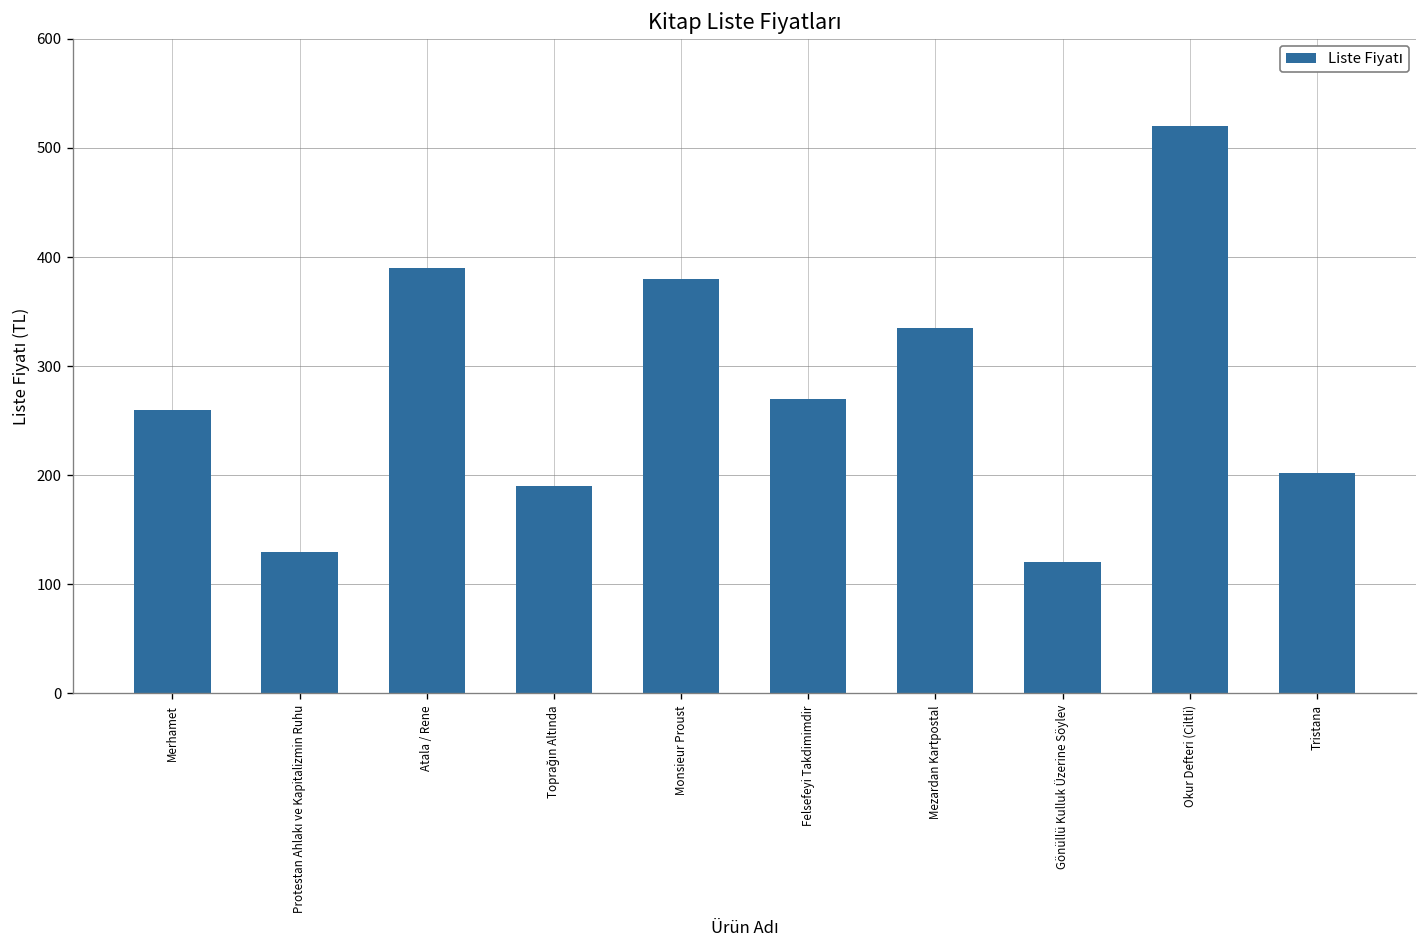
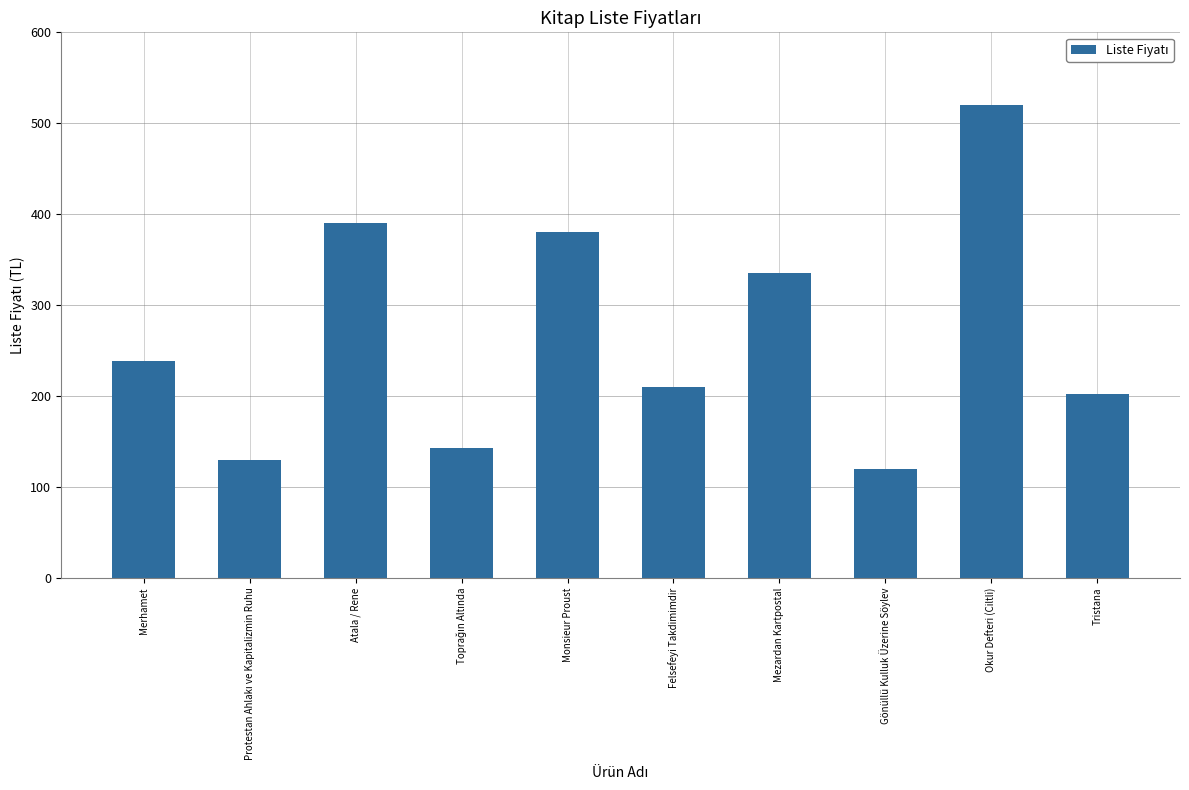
  {
-   "Merhamet": 260,
+   "Merhamet": 240,
    "Protestan Ahlakı ve Kapitalizmin Ruhu": 130,
    "Atala / Rene": 390,
-   "Toprağın Altında": 190,
+   "Toprağın Altında": 140,
    "Monsieur Proust": 380,
-   "Felsefeyi Takdimimdir": 270,
+   "Felsefeyi Takdimimdir": 210,
    "Mezardan Kartpostal": 340,
    "Gönüllü Kulluk Üzerine Söylev": 120,
    "Okur Defteri (Ciltli)": 520,
    "Tristana": 200
  }
